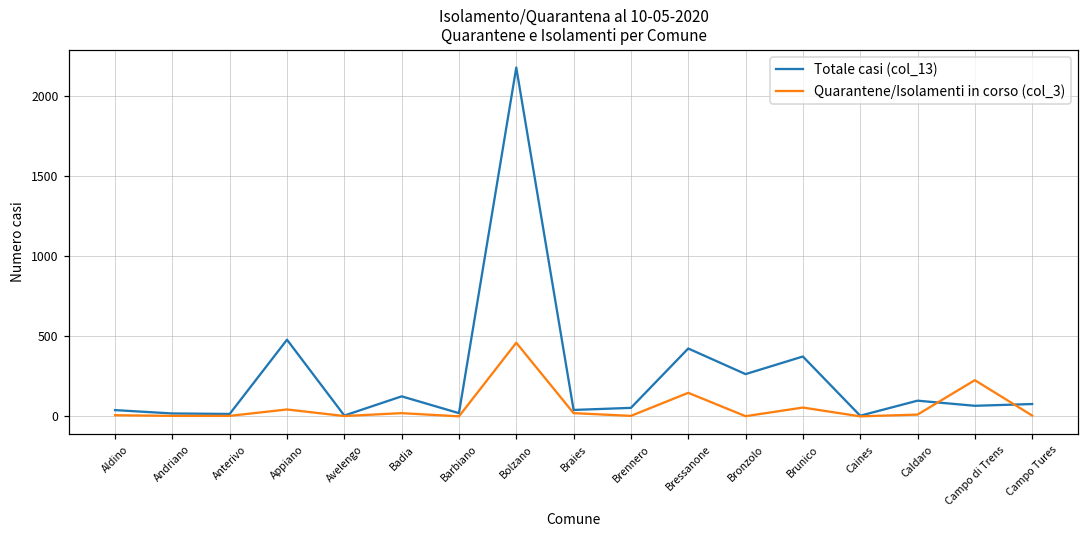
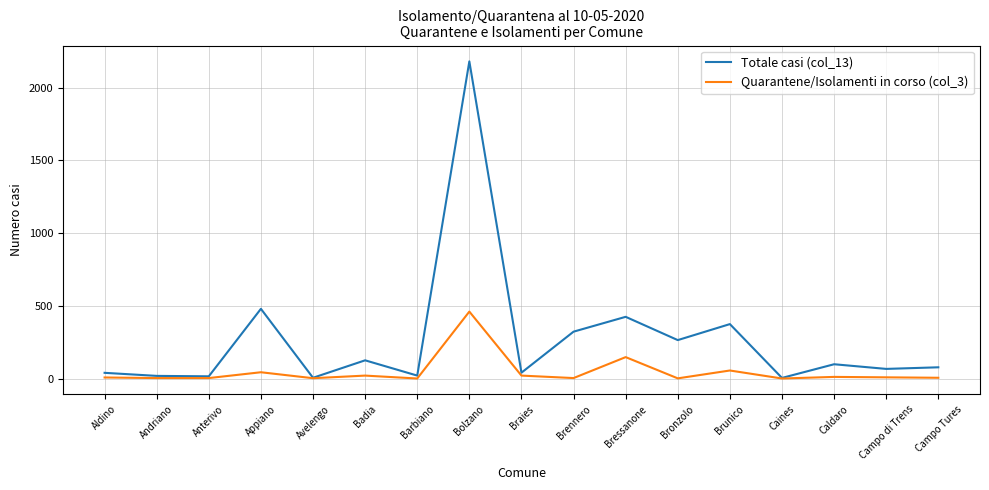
  {
    "Totale casi (col_13)": {
      "Aldino": 40,
      "Appiano": 480,
      "Badia": 130,
      "Barbiano": 20,
      "Bolzano": 2180,
      "Braies": 40,
-     "Brennero": 50,
+     "Brennero": 320,
      "Bressanone": 420,
      "Bronzolo": 260,
      "Brunico": 370,
      "Caldaro": 100,
      "Campo di Trens": 70,
      "Campo Tures": 80
    },
    "Quarantene/Isolamenti in corso (col_3)": {
      "Aldino": 10,
      "Appiano": 40,
      "Badia": 20,
      "Barbiano": 0,
      "Bolzano": 460,
      "Braies": 20,
      "Brennero": 0,
      "Bressanone": 150,
      "Bronzolo": 0,
      "Brunico": 60,
      "Caldaro": 10,
-     "Campo di Trens": 230,
+     "Campo di Trens": 10,
      "Campo Tures": 10
    }
  }
